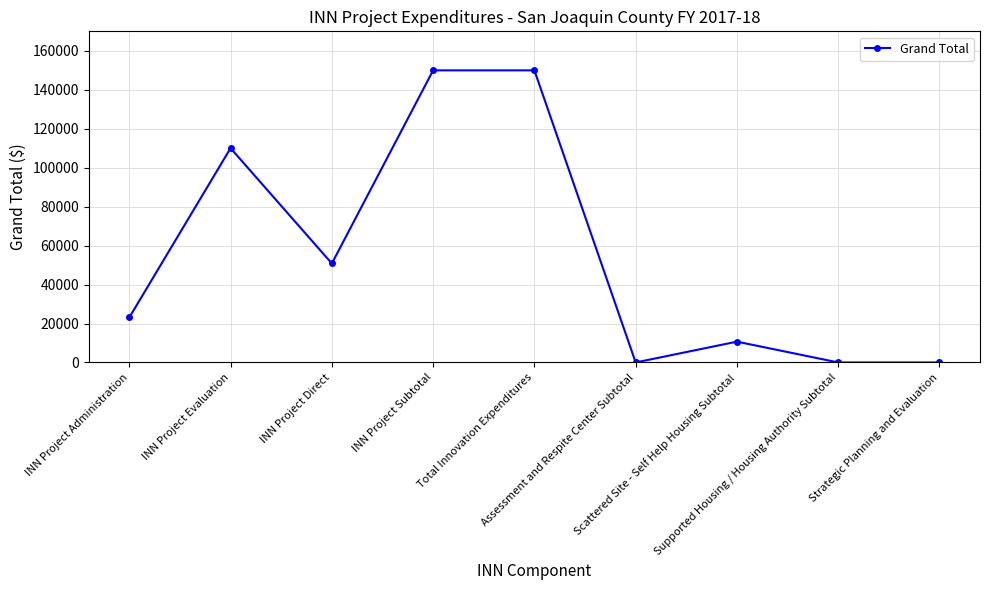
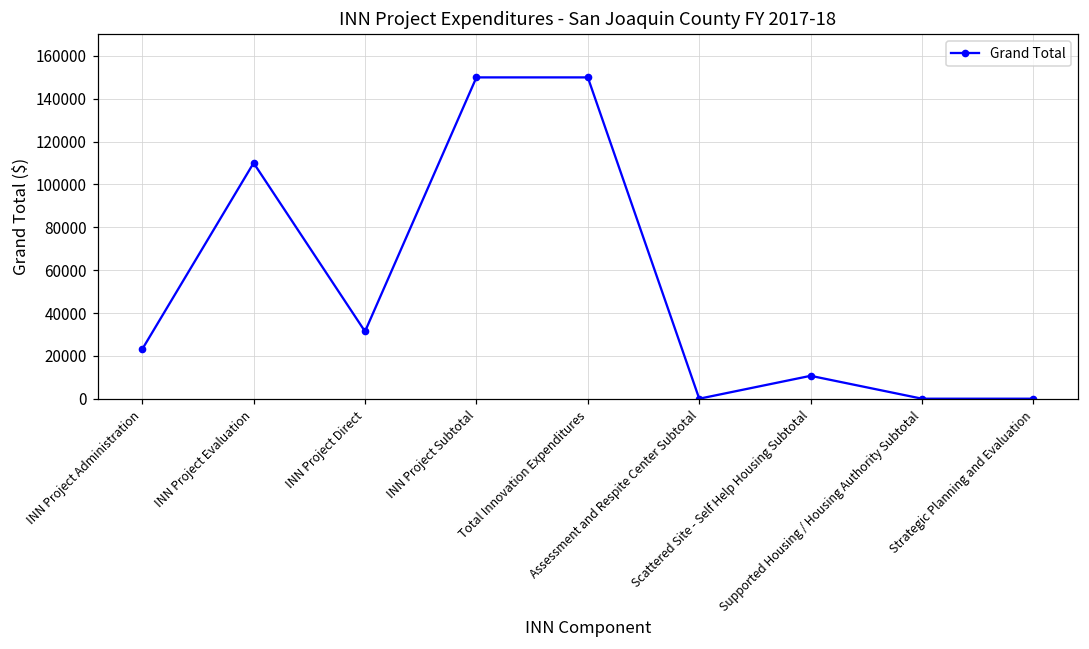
  {
    "INN Project Administration": 23000,
    "INN Project Evaluation": 110000,
-   "INN Project Direct": 51000,
+   "INN Project Direct": 31000,
    "INN Project Subtotal": 150000,
    "Total Innovation Expenditures": 150000,
    "Assessment and Respite Center Subtotal": 0,
    "Scattered Site - Self Help Housing Subtotal": 11000,
    "Supported Housing / Housing Authority Subtotal": 0,
    "Strategic Planning and Evaluation": 0
  }
